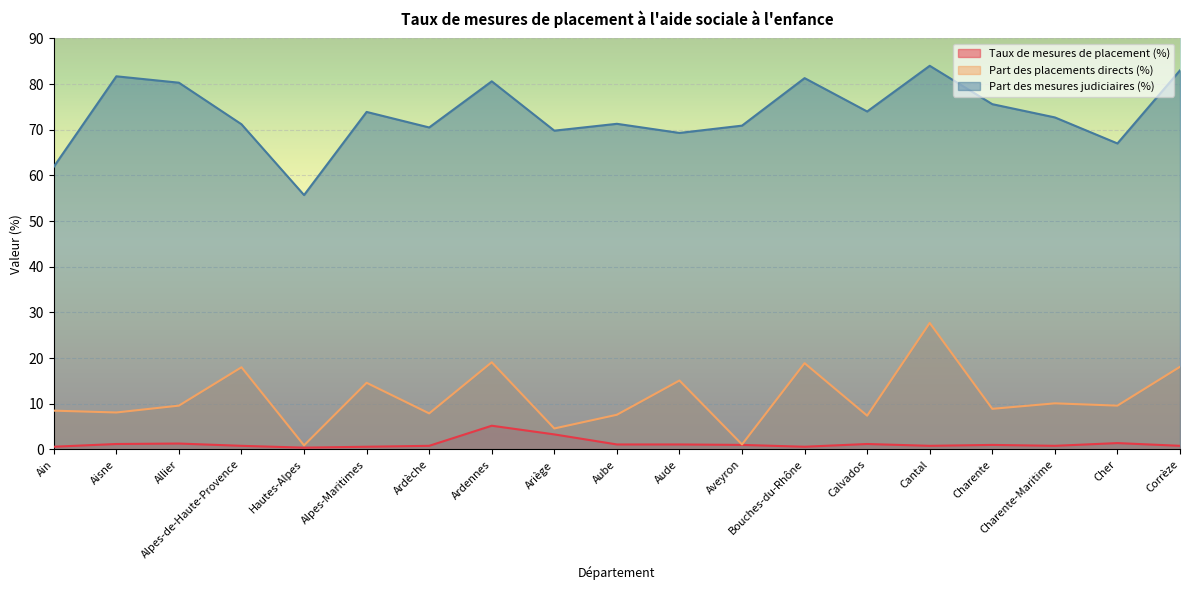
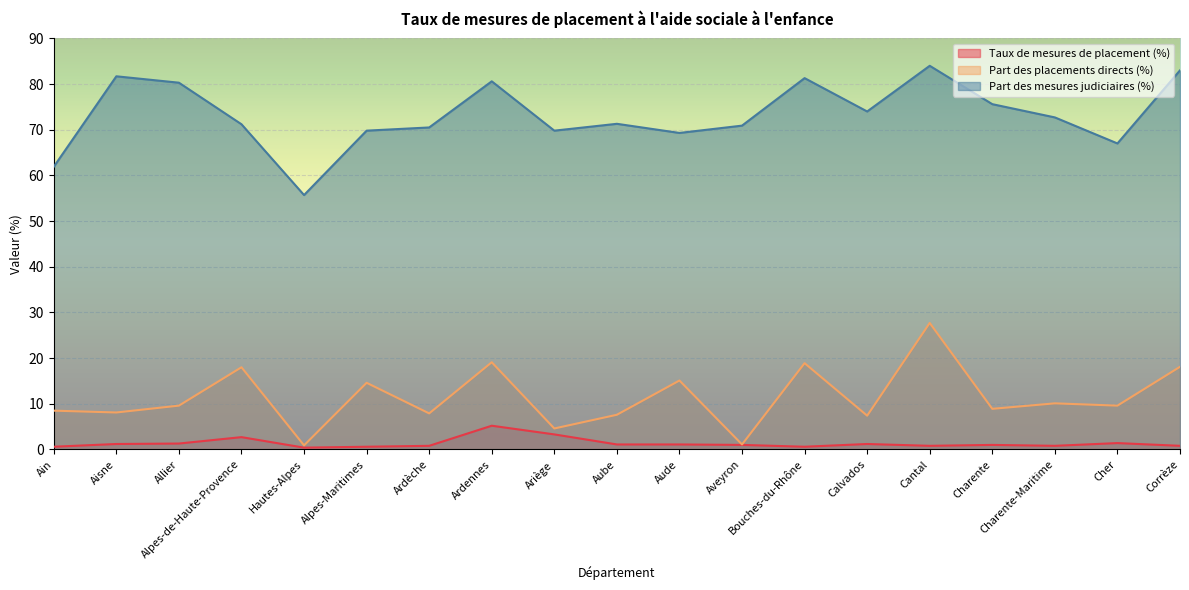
  {
    "Taux de mesures de placement (%)": {
      "Ain": 1,
      "Aisne": 1,
      "Allier": 1,
-     "Alpes-de-Haute-Provence": 1,
+     "Alpes-de-Haute-Provence": 3,
      "Alpes-Maritimes": 1,
      "Ardèche": 1,
      "Ardennes": 5,
      "Ariège": 3,
      "Aube": 1,
      "Aude": 1,
      "Bouches-du-Rhône": 1,
      "Calvados": 1,
      "Cantal": 1,
      "Charente": 1,
      "Charente-Maritime": 1,
      "Cher": 1,
      "Corrèze": 1
    },
    "Part des placements directs (%)": {
      "Ain": 9,
      "Aisne": 8,
      "Allier": 10,
      "Alpes-de-Haute-Provence": 18,
      "Alpes-Maritimes": 15,
      "Ardèche": 8,
      "Ardennes": 19,
      "Ariège": 5,
      "Aube": 8,
      "Aude": 15,
      "Bouches-du-Rhône": 19,
      "Calvados": 7,
      "Cantal": 28,
      "Charente": 9,
      "Charente-Maritime": 10,
      "Cher": 10,
      "Corrèze": 18
    },
    "Part des mesures judiciaires (%)": {
      "Ain": 62,
      "Aisne": 82,
      "Allier": 80,
      "Alpes-de-Haute-Provence": 71,
      "Hautes-Alpes": 56,
-     "Alpes-Maritimes": 74,
+     "Alpes-Maritimes": 70,
      "Ardèche": 71,
      "Ardennes": 81,
      "Ariège": 70,
      "Aube": 71,
      "Aude": 69,
      "Aveyron": 71,
      "Bouches-du-Rhône": 81,
      "Calvados": 74,
      "Cantal": 84,
      "Charente": 76,
      "Charente-Maritime": 73,
      "Cher": 67,
      "Corrèze": 83
    }
  }
